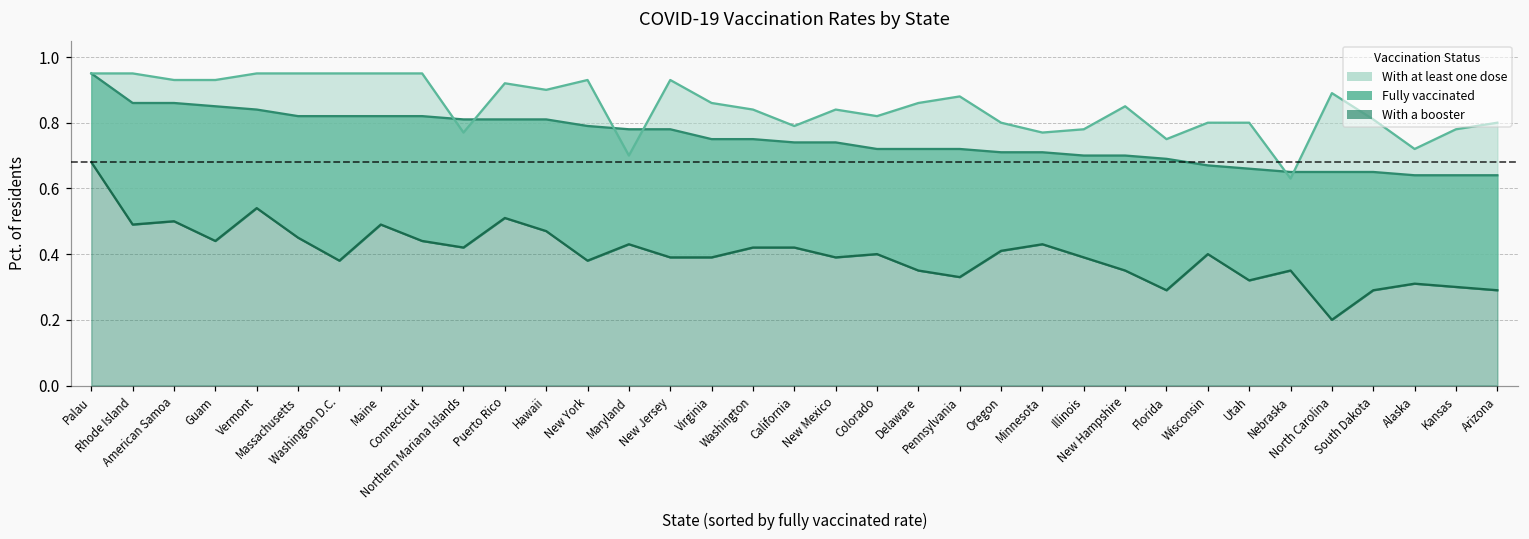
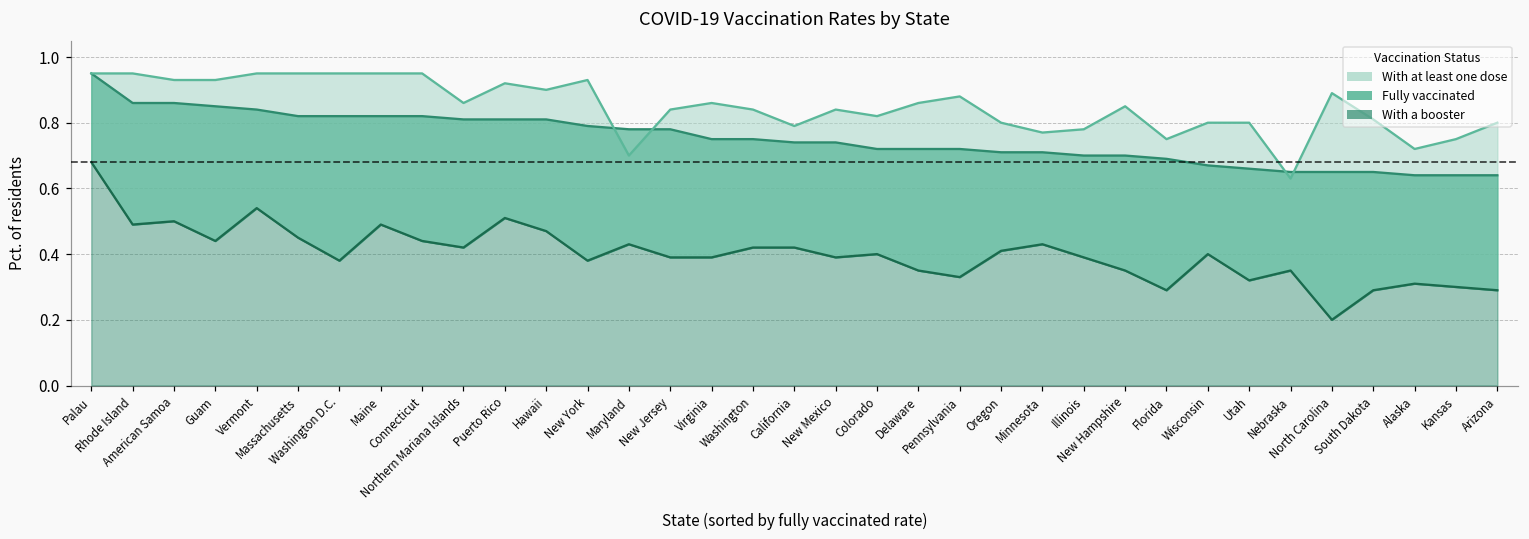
  {
    "With at least one dose": {
      "Rhode Island": 0.95,
      "American Samoa": 0.93,
      "Guam": 0.93,
      "Vermont": 0.95,
      "Massachusetts": 0.95,
      "Washington D.C.": 0.95,
      "Maine": 0.95,
      "Connecticut": 0.95,
-     "Northern Mariana Islands": 0.77,
+     "Northern Mariana Islands": 0.86,
      "Puerto Rico": 0.92,
      "Hawaii": 0.90,
      "New York": 0.93,
      "Maryland": 0.70,
-     "New Jersey": 0.93,
+     "New Jersey": 0.84,
      "Virginia": 0.86,
      "Washington": 0.84,
      "California": 0.79,
      "New Mexico": 0.84,
      "Colorado": 0.82,
      "Delaware": 0.86,
      "Pennsylvania": 0.88,
      "Oregon": 0.80,
      "Minnesota": 0.77,
      "Illinois": 0.78,
      "New Hampshire": 0.85,
      "Florida": 0.75,
      "Wisconsin": 0.80,
      "Utah": 0.80,
      "Nebraska": 0.63,
      "North Carolina": 0.89,
      "South Dakota": 0.81,
      "Alaska": 0.72,
-     "Kansas": 0.78,
+     "Kansas": 0.75,
      "Arizona": 0.80
    }
  }
